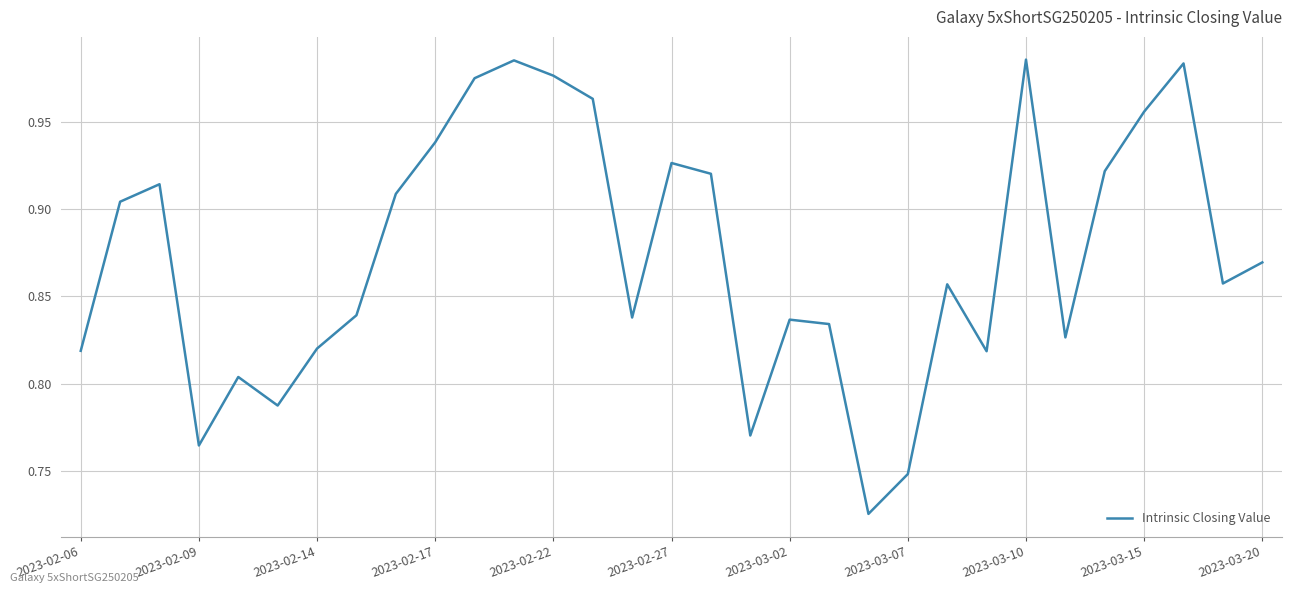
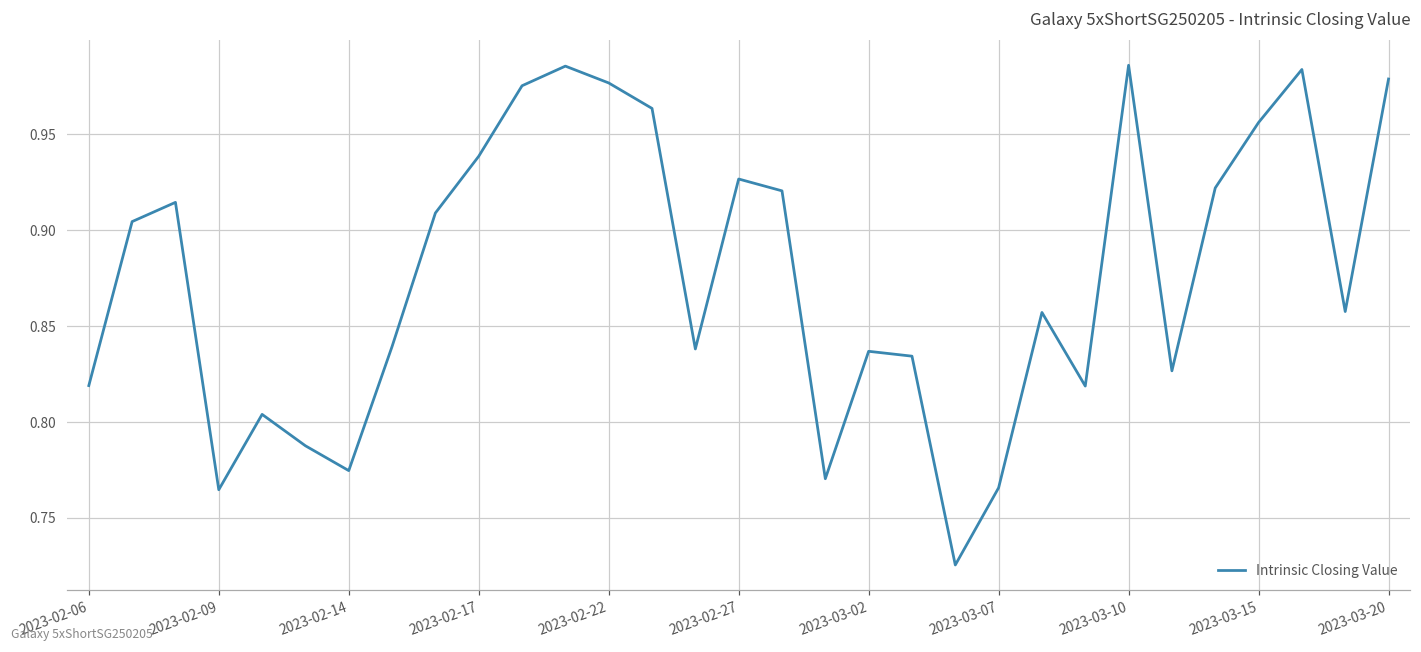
  {
    "2023-02-06": 0.819,
    "2023-02-09": 0.765,
-   "2023-02-14": 0.820,
+   "2023-02-14": 0.775,
    "2023-02-17": 0.938,
    "2023-02-22": 0.977,
    "2023-02-27": 0.927,
    "2023-03-02": 0.837,
-   "2023-03-07": 0.748,
+   "2023-03-07": 0.766,
    "2023-03-10": 0.986,
    "2023-03-15": 0.956,
-   "2023-03-20": 0.870
+   "2023-03-20": 0.979
  }
